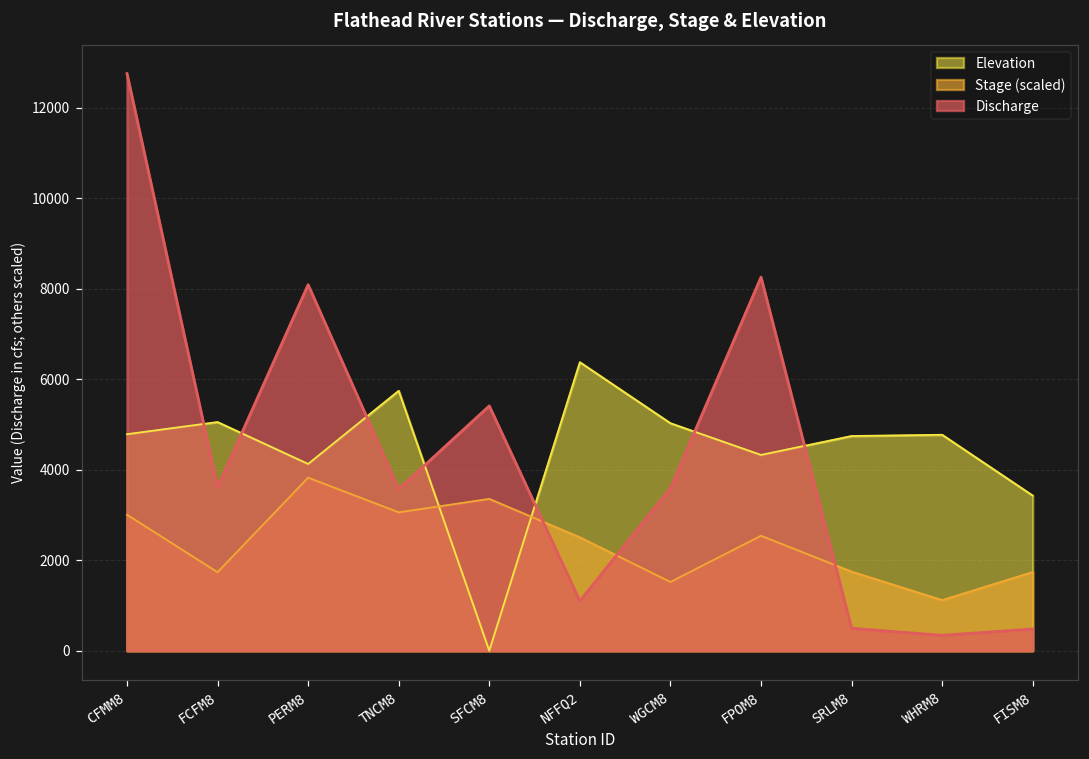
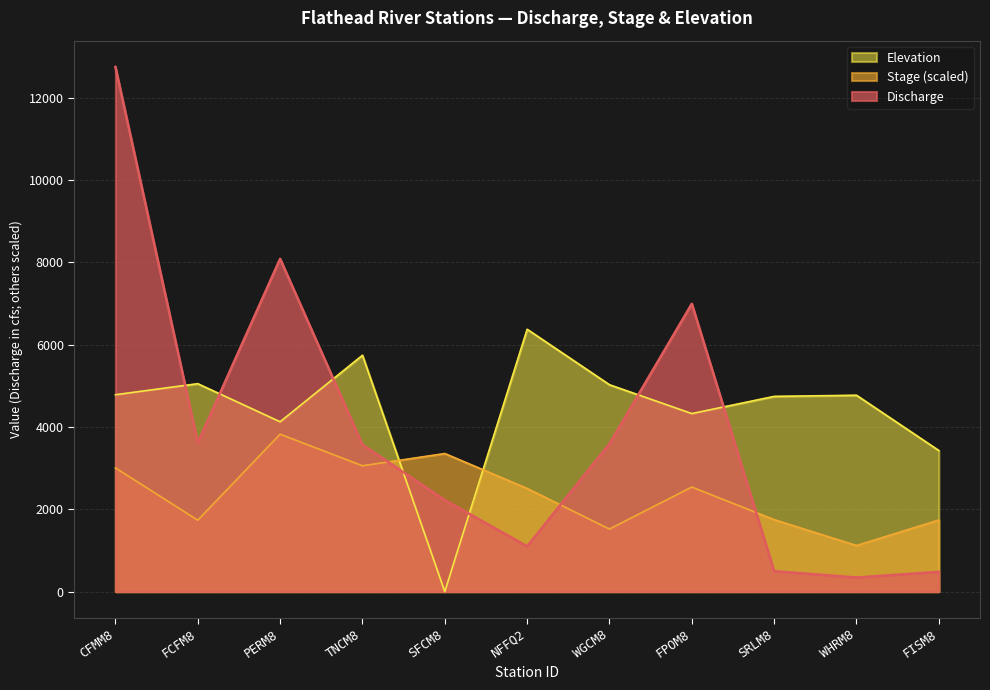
  {
    "Discharge": {
      "CFMM8": 12800,
      "FCFM8": 3600,
      "PERM8": 8100,
      "TNCM8": 3600,
-     "SFCM8": 5400,
+     "SFCM8": 2200,
      "NFFQ2": 1100,
      "WGCM8": 3600,
-     "FPOM8": 8300,
+     "FPOM8": 7000,
      "SRLM8": 500,
      "WHRM8": 300,
      "FISM8": 500
    }
  }
